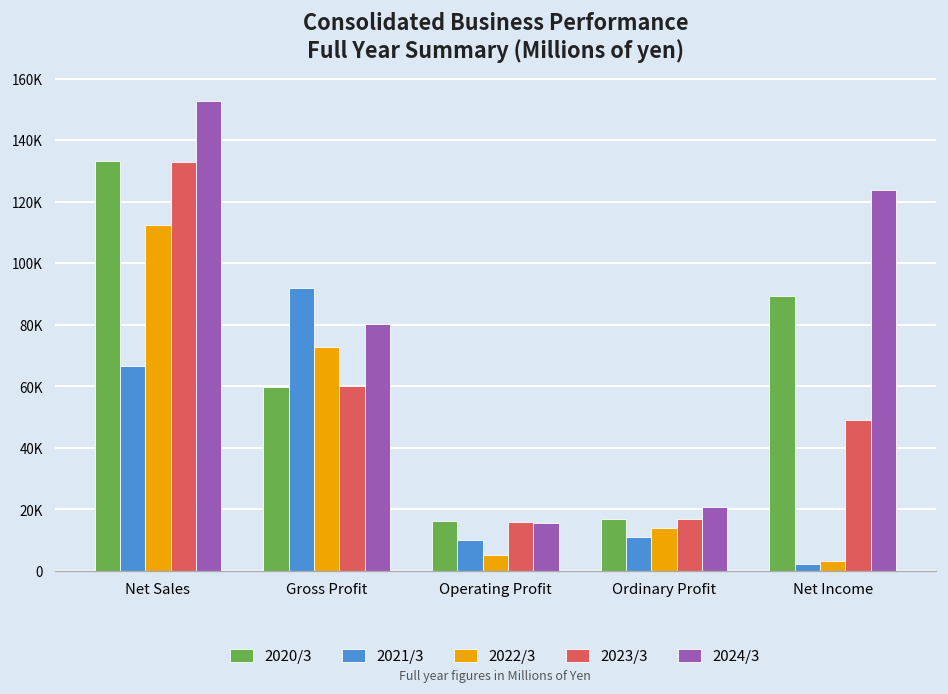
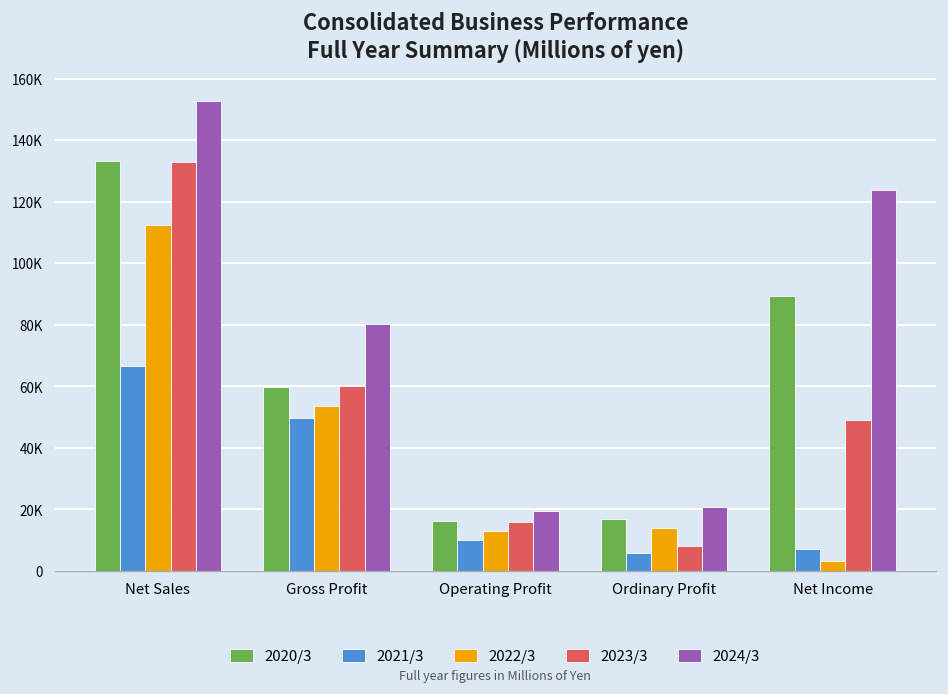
  {
    "2020/3": {
      "Net Sales": 133000,
      "Gross Profit": 60000,
      "Operating Profit": 16000,
      "Ordinary Profit": 17000,
      "Net Income": 89000
    },
    "2021/3": {
      "Net Sales": 67000,
-     "Gross Profit": 92000,
+     "Gross Profit": 50000,
      "Operating Profit": 10000,
-     "Ordinary Profit": 11000,
-     "Net Income": 2000
+     "Ordinary Profit": 6000,
+     "Net Income": 7000
    },
    "2022/3": {
      "Net Sales": 112000,
-     "Gross Profit": 73000,
-     "Operating Profit": 5000,
+     "Gross Profit": 54000,
+     "Operating Profit": 13000,
      "Ordinary Profit": 14000,
      "Net Income": 3000
    },
    "2023/3": {
      "Net Sales": 133000,
      "Gross Profit": 60000,
      "Operating Profit": 16000,
-     "Ordinary Profit": 17000,
+     "Ordinary Profit": 8000,
      "Net Income": 49000
    },
    "2024/3": {
      "Net Sales": 153000,
      "Gross Profit": 80000,
-     "Operating Profit": 16000,
+     "Operating Profit": 20000,
      "Ordinary Profit": 21000,
      "Net Income": 124000
    }
  }
